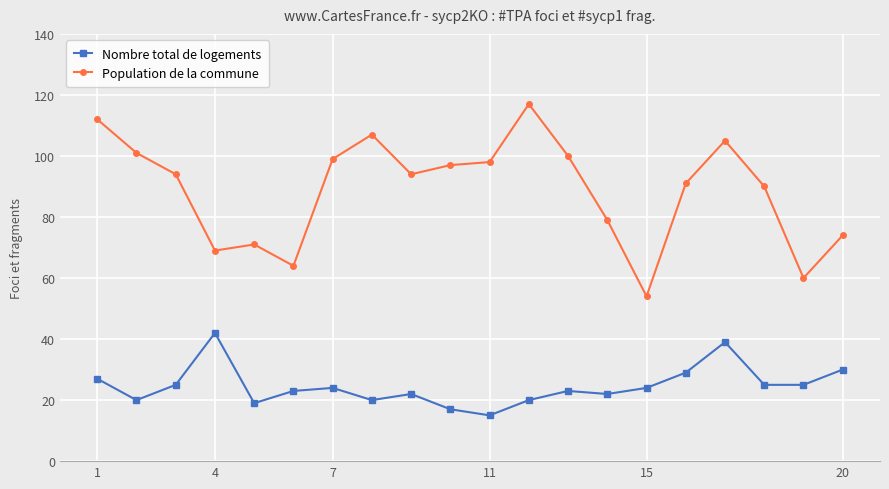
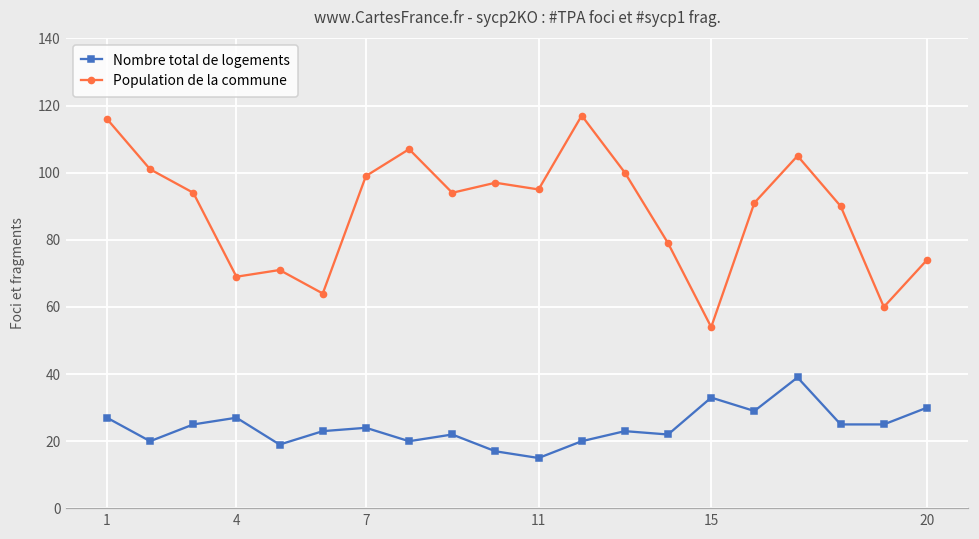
  {
    "Nombre total de logements": {
      "1": 27,
-     "4": 42,
+     "4": 27,
      "7": 24,
      "11": 15,
-     "15": 24,
+     "15": 33,
      "20": 30
    },
    "Population de la commune": {
-     "1": 112,
+     "1": 116,
      "4": 69,
      "7": 99,
-     "11": 98,
+     "11": 95,
      "15": 54,
      "20": 74
    }
  }
